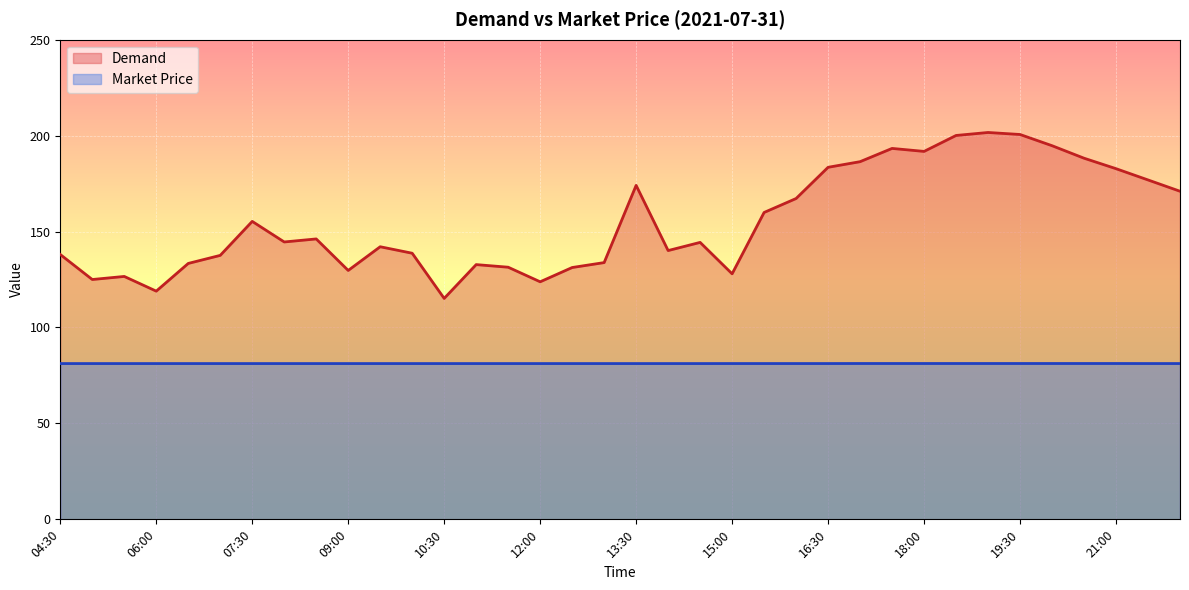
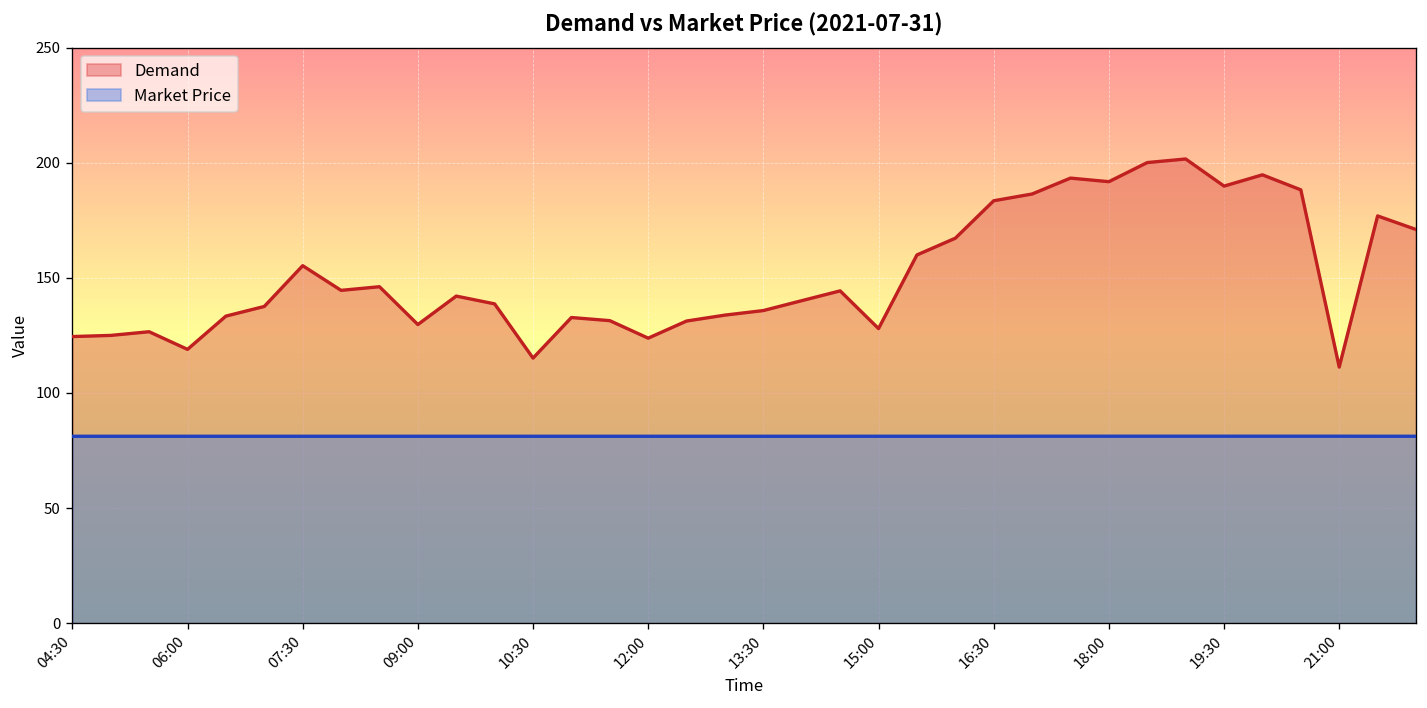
  {
    "Demand": {
-     "04:30": 138,
+     "04:30": 125,
      "06:00": 119,
      "07:30": 155,
      "09:00": 130,
      "10:30": 115,
      "12:00": 124,
-     "13:30": 174,
+     "13:30": 136,
      "15:00": 128,
      "16:30": 184,
      "18:00": 192,
-     "19:30": 201,
-     "21:00": 183
+     "19:30": 190,
+     "21:00": 111
    },
    "Market Price": {
      "04:30": 81,
      "06:00": 81,
      "07:30": 81,
      "09:00": 81,
      "10:30": 81,
      "12:00": 81,
      "13:30": 81,
      "15:00": 81,
      "16:30": 81,
      "18:00": 81,
      "19:30": 81,
      "21:00": 81
    }
  }
